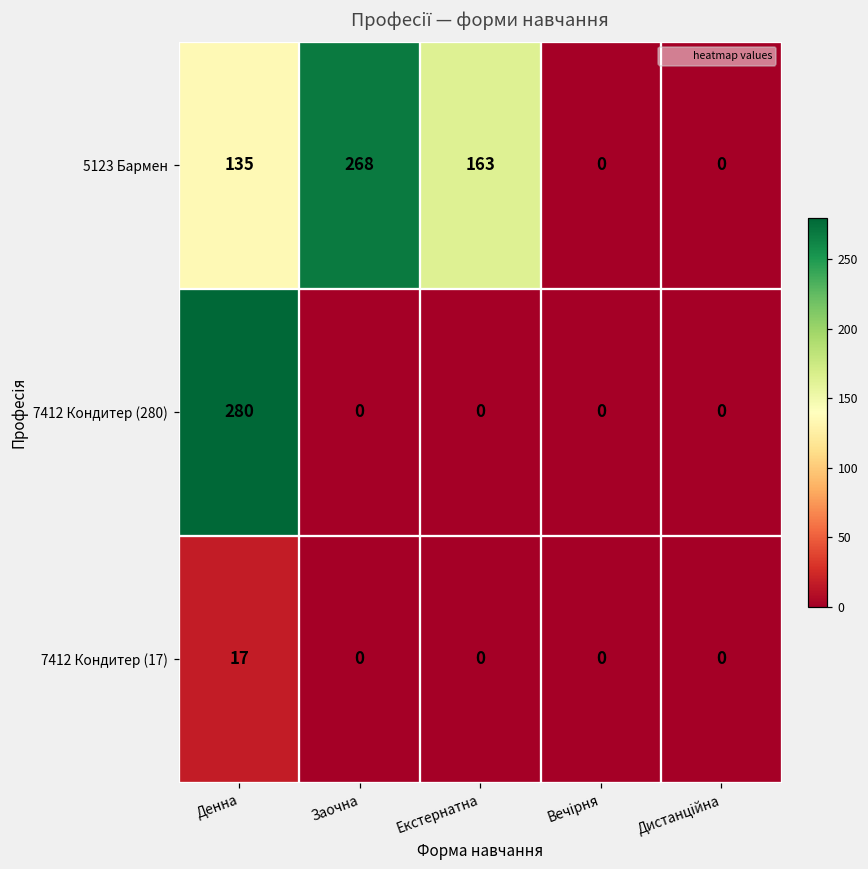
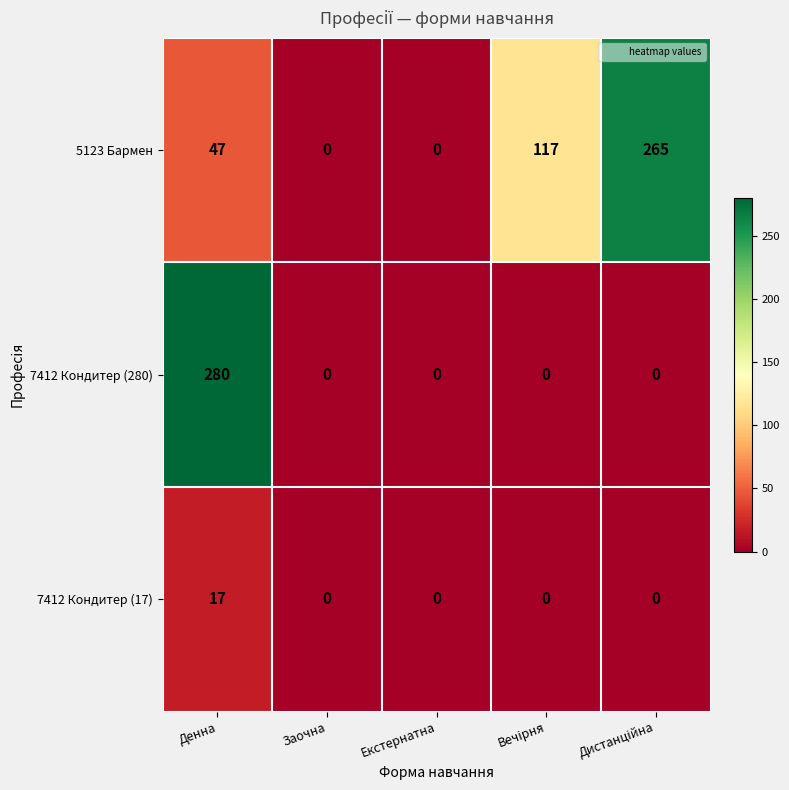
  {
    "5123 Бармен": {
-     "Денна": 135,
-     "Заочна": 268,
-     "Екстернатна": 163,
-     "Вечірня": 0,
-     "Дистанційна": 0
+     "Денна": 47,
+     "Заочна": 0,
+     "Екстернатна": 0,
+     "Вечірня": 117,
+     "Дистанційна": 265
    },
    "7412 Кондитер (280)": {
      "Денна": 280,
      "Заочна": 0,
      "Екстернатна": 0,
      "Вечірня": 0,
      "Дистанційна": 0
    },
    "7412 Кондитер (17)": {
      "Денна": 17,
      "Заочна": 0,
      "Екстернатна": 0,
      "Вечірня": 0,
      "Дистанційна": 0
    }
  }
